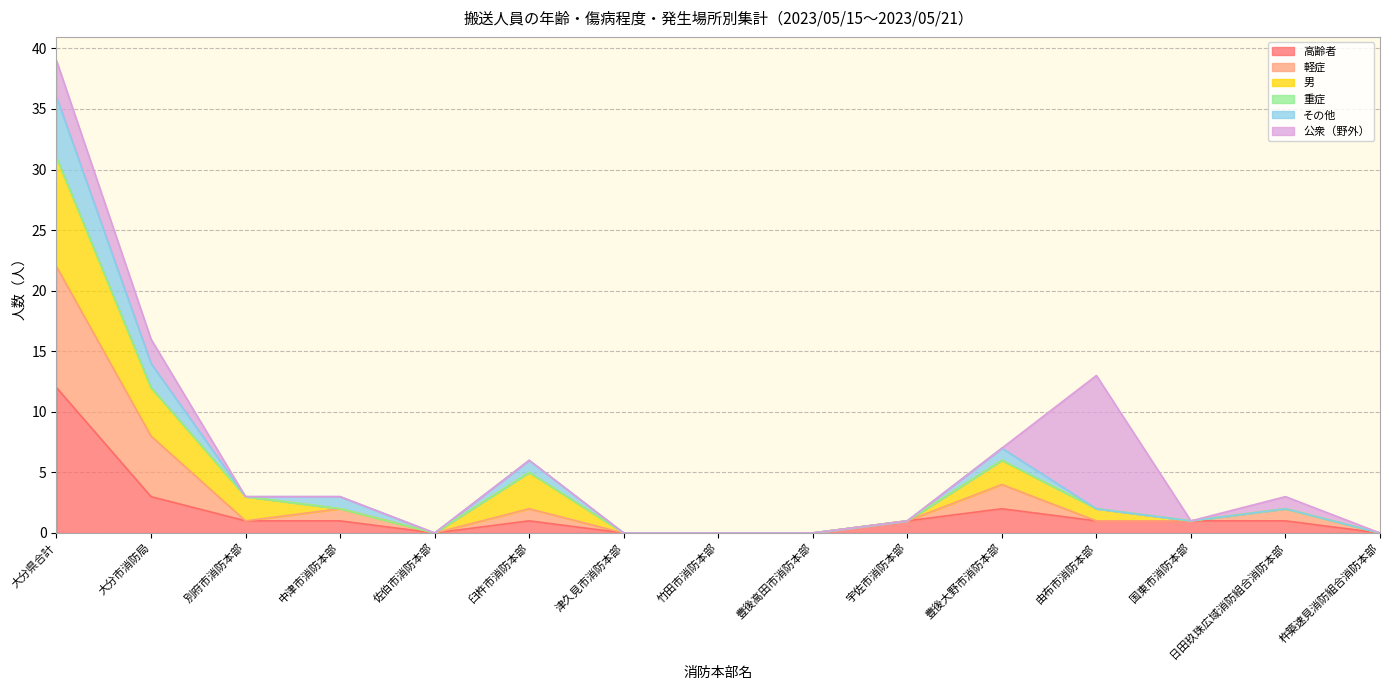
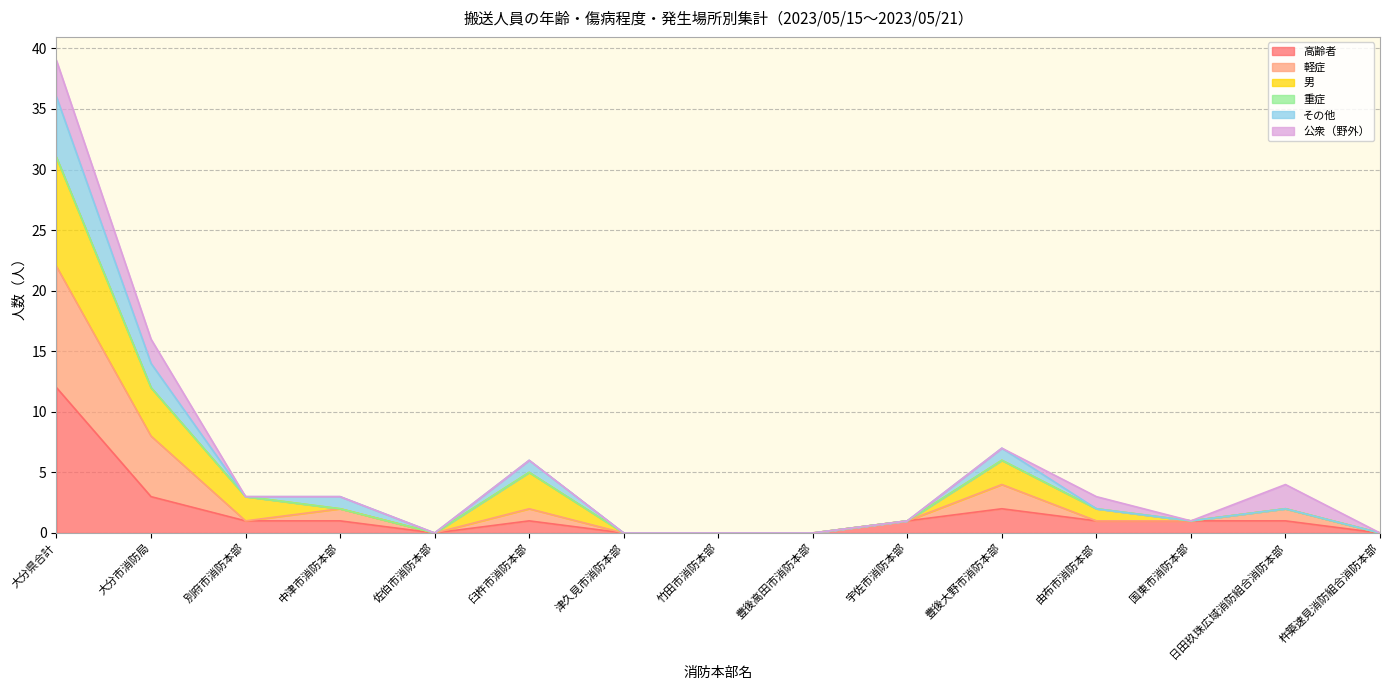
  {
    "その他": {
      "大分県合計": 5,
      "大分市消防局": 2
    },
    "公衆（野外）": {
      "大分県合計": 3,
      "大分市消防局": 2,
-     "由布市消防本部": 11,
-     "日田玖珠広域消防組合消防本部": 1
+     "由布市消防本部": 1,
+     "日田玖珠広域消防組合消防本部": 2
    }
  }
